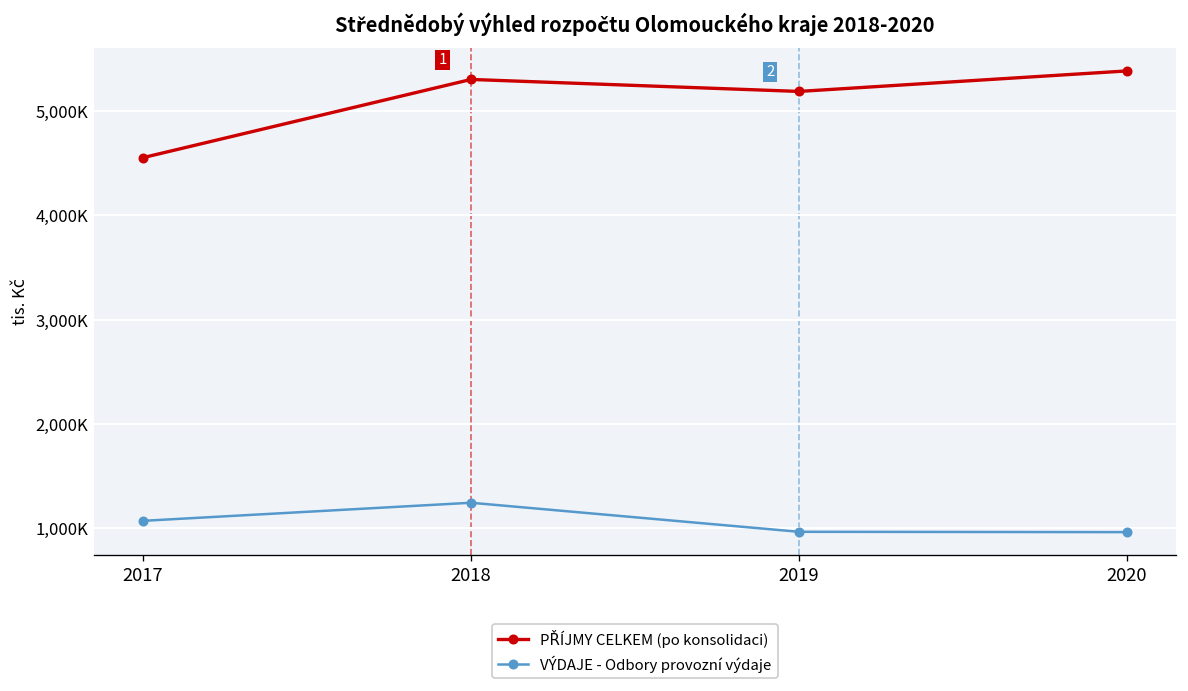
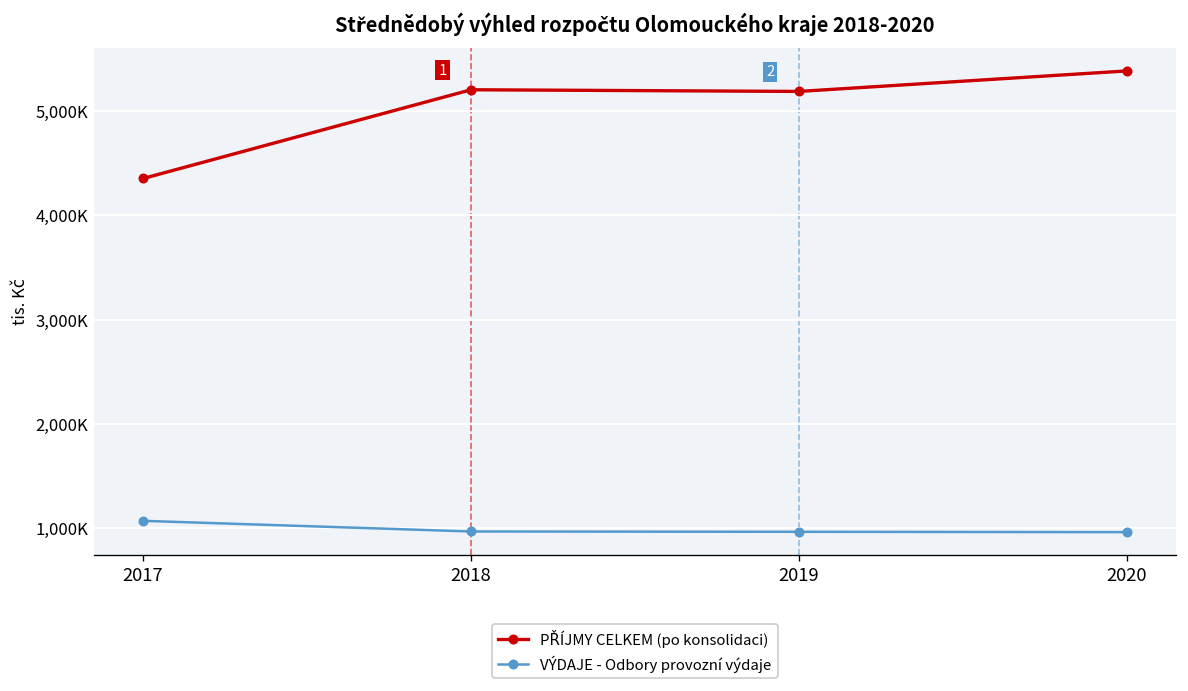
  {
    "PŘÍJMY CELKEM (po konsolidaci)": {
-     "2017": "4,600,000",
-     "2018": "5,300,000",
+     "2017": "4,400,000",
+     "2018": "5,200,000",
      "2020": "5,400,000"
    },
    "VÝDAJE - Odbory provozní výdaje": {
      "2017": "1,100,000",
-     "2018": "1,200,000",
+     "2018": "1,000,000",
      "2019": "1,000,000",
      "2020": "1,000,000"
    }
  }
